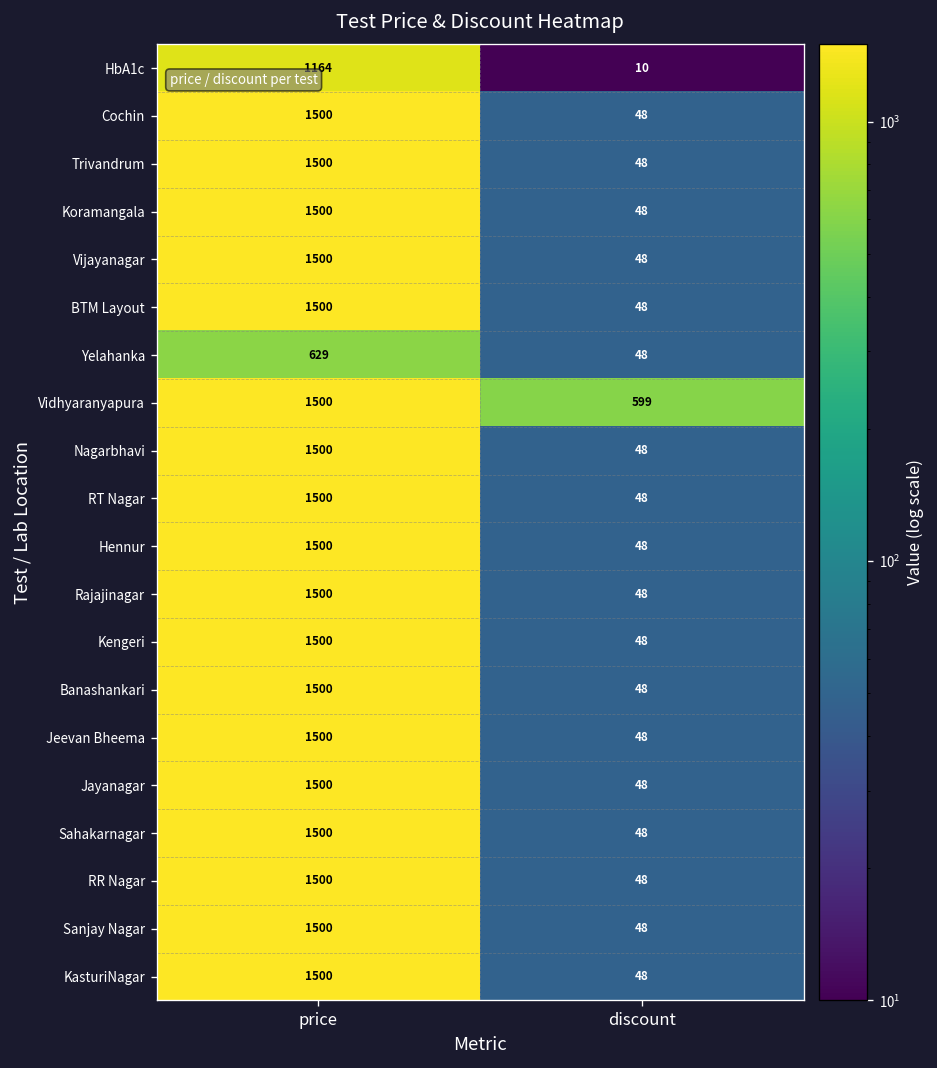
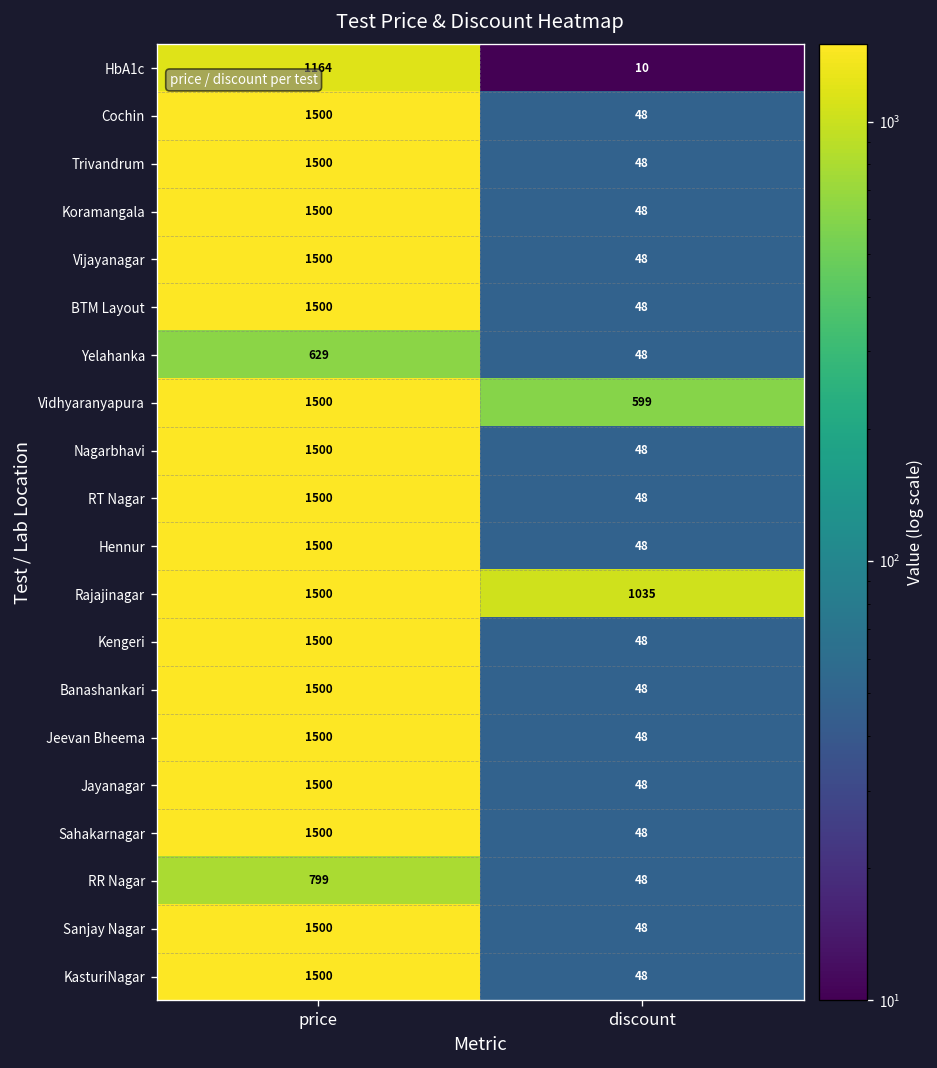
  {
    "HbA1c": {
      "discount": 10
    },
    "Cochin": {
      "price": 1500,
      "discount": 48
    },
    "Trivandrum": {
      "price": 1500,
      "discount": 48
    },
    "Koramangala": {
      "price": 1500,
      "discount": 48
    },
    "Vijayanagar": {
      "price": 1500,
      "discount": 48
    },
    "BTM Layout": {
      "price": 1500,
      "discount": 48
    },
    "Yelahanka": {
      "price": 629,
      "discount": 48
    },
    "Vidhyaranyapura": {
      "price": 1500,
      "discount": 599
    },
    "Nagarbhavi": {
      "price": 1500,
      "discount": 48
    },
    "RT Nagar": {
      "price": 1500,
      "discount": 48
    },
    "Hennur": {
      "price": 1500,
      "discount": 48
    },
    "Rajajinagar": {
      "price": 1500,
-     "discount": 48
+     "discount": 1035
    },
    "Kengeri": {
      "price": 1500,
      "discount": 48
    },
    "Banashankari": {
      "price": 1500,
      "discount": 48
    },
    "Jeevan Bheema": {
      "price": 1500,
      "discount": 48
    },
    "Jayanagar": {
      "price": 1500,
      "discount": 48
    },
    "Sahakarnagar": {
      "price": 1500,
      "discount": 48
    },
    "RR Nagar": {
-     "price": 1500,
+     "price": 799,
      "discount": 48
    },
    "Sanjay Nagar": {
      "price": 1500,
      "discount": 48
    },
    "KasturiNagar": {
      "price": 1500,
      "discount": 48
    }
  }
